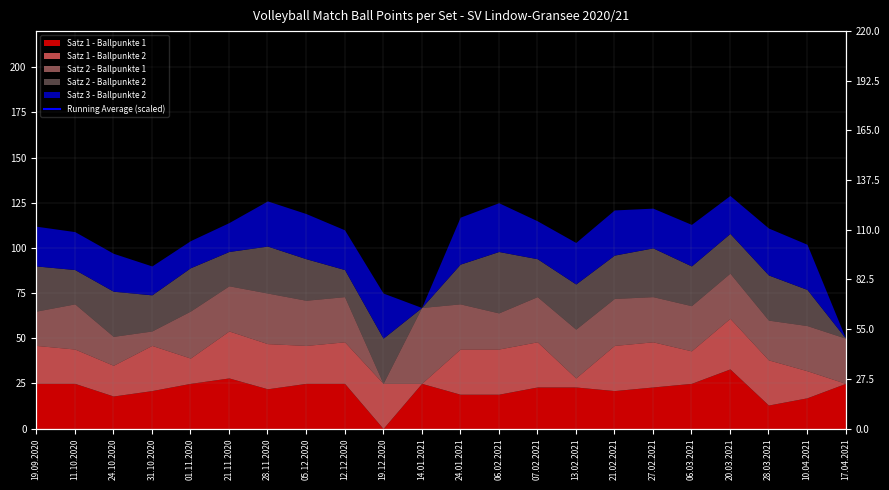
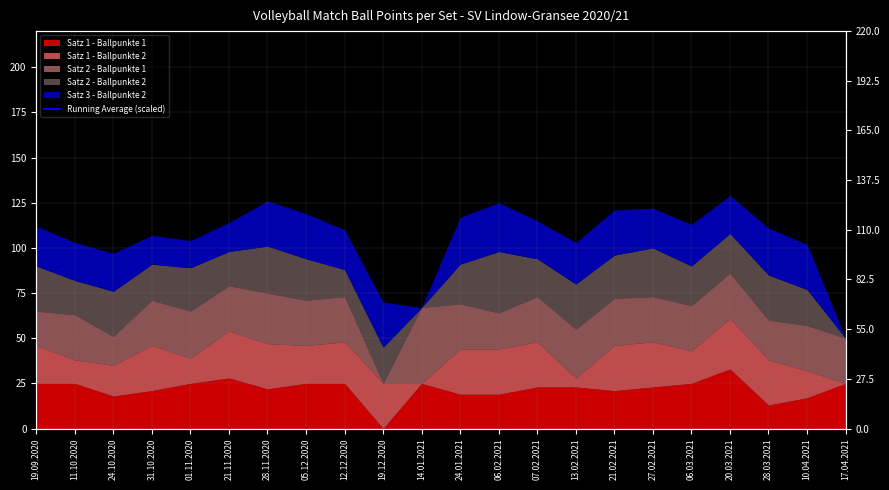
  {
    "Satz 1 - Ballpunkte 1": {
      "19.09.2020": 25,
      "11.10.2020": 25,
      "24.10.2020": 18,
      "31.10.2020": 21,
      "01.11.2020": 25,
      "21.11.2020": 28,
      "28.11.2020": 22,
      "05.12.2020": 25,
      "12.12.2020": 25,
      "19.12.2020": 0,
      "24.01.2021": 19,
      "06.02.2021": 19,
      "07.02.2021": 23,
      "13.02.2021": 23,
      "21.02.2021": 21,
      "27.02.2021": 23,
      "06.03.2021": 25,
      "20.03.2021": 33,
      "28.03.2021": 13,
      "10.04.2021": 17
    },
    "Satz 1 - Ballpunkte 2": {
      "19.09.2020": 21,
-     "11.10.2020": 19,
+     "11.10.2020": 13,
      "24.10.2020": 17,
      "31.10.2020": 25,
      "01.11.2020": 14,
      "21.11.2020": 26,
      "28.11.2020": 25,
      "05.12.2020": 21,
      "12.12.2020": 23,
      "24.01.2021": 25,
      "06.02.2021": 25,
      "07.02.2021": 25,
      "13.02.2021": 5,
      "21.02.2021": 25,
      "27.02.2021": 25,
      "06.03.2021": 18,
      "20.03.2021": 28,
      "28.03.2021": 25,
      "10.04.2021": 15
    },
    "Satz 2 - Ballpunkte 1": {
      "19.09.2020": 19,
      "11.10.2020": 25,
      "24.10.2020": 16,
-     "31.10.2020": 8,
+     "31.10.2020": 25,
      "01.11.2020": 26,
      "21.11.2020": 25,
      "28.11.2020": 28,
      "05.12.2020": 25,
      "12.12.2020": 25,
      "24.01.2021": 25,
      "06.02.2021": 20,
      "07.02.2021": 25,
      "13.02.2021": 27,
      "21.02.2021": 26,
      "27.02.2021": 25,
      "06.03.2021": 25,
      "20.03.2021": 25,
      "28.03.2021": 22,
      "10.04.2021": 25
    },
    "Satz 2 - Ballpunkte 2": {
      "19.09.2020": 25,
      "11.10.2020": 19,
      "24.10.2020": 25,
      "31.10.2020": 20,
      "01.11.2020": 24,
      "21.11.2020": 19,
      "28.11.2020": 26,
      "05.12.2020": 23,
      "12.12.2020": 15,
-     "19.12.2020": 25,
+     "19.12.2020": 20,
      "24.01.2021": 22,
      "06.02.2021": 34,
      "07.02.2021": 21,
      "13.02.2021": 25,
      "21.02.2021": 24,
      "27.02.2021": 27,
      "06.03.2021": 22,
      "20.03.2021": 22,
      "28.03.2021": 25,
      "10.04.2021": 20
    }
  }
